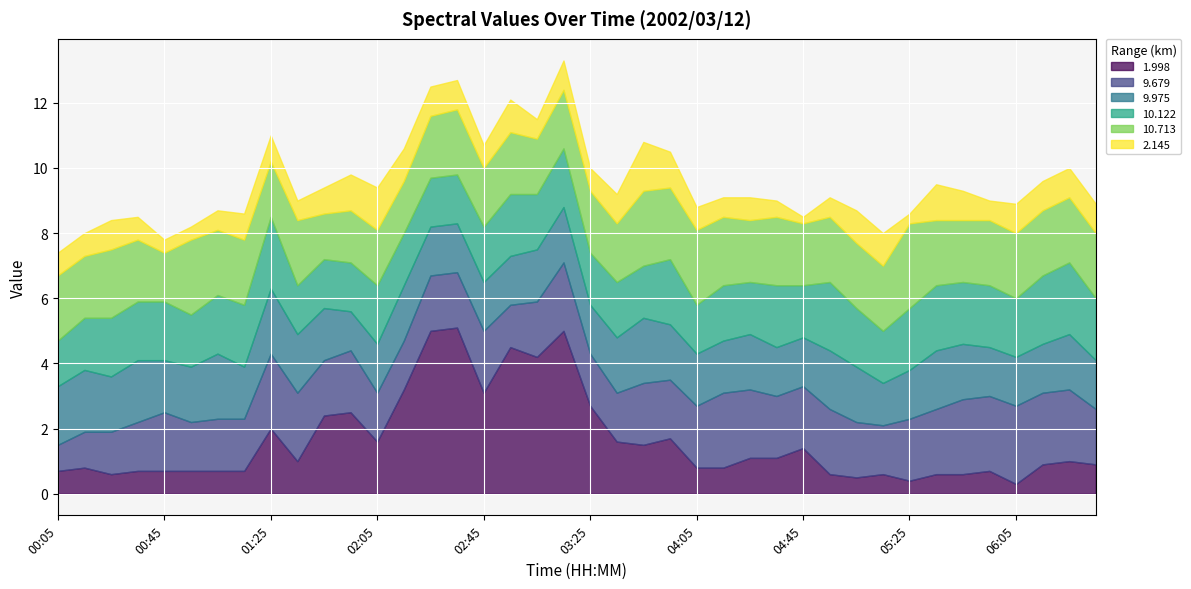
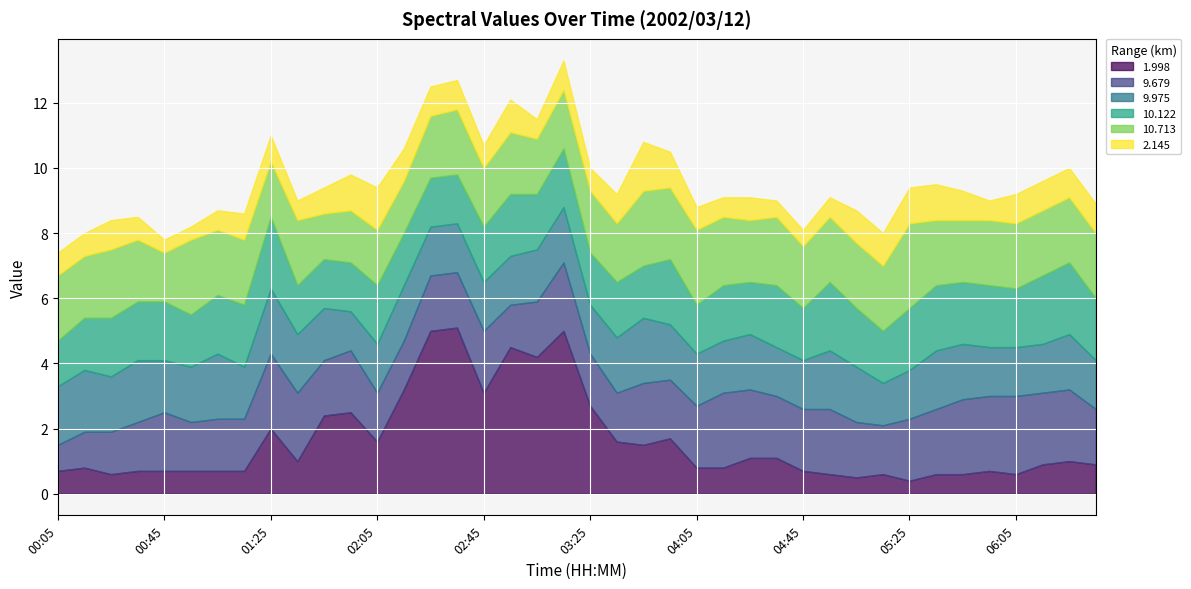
  {
    "1.998": {
      "00:05": 0.7,
      "00:45": 0.7,
      "01:25": 2.0,
      "02:05": 1.6,
      "02:45": 3.1,
      "03:25": 2.7,
      "04:05": 0.8,
-     "04:45": 1.4,
+     "04:45": 0.7,
      "05:25": 0.4,
-     "06:05": 0.3
+     "06:05": 0.6
    },
    "10.713": {
      "00:05": 2.0,
      "00:45": 1.5,
      "01:25": 1.7,
      "02:05": 1.7,
      "02:45": 1.8,
      "03:25": 1.9,
      "04:05": 2.3,
      "04:45": 1.9,
      "05:25": 2.6,
      "06:05": 2.0
    },
    "2.145": {
      "00:05": 0.7,
      "00:45": 0.4,
      "01:25": 0.8,
      "02:05": 1.3,
      "02:45": 0.7,
      "03:25": 0.7,
      "04:05": 0.7,
-     "04:45": 0.2,
-     "05:25": 0.3,
+     "04:45": 0.5,
+     "05:25": 1.1,
      "06:05": 0.9
    }
  }
